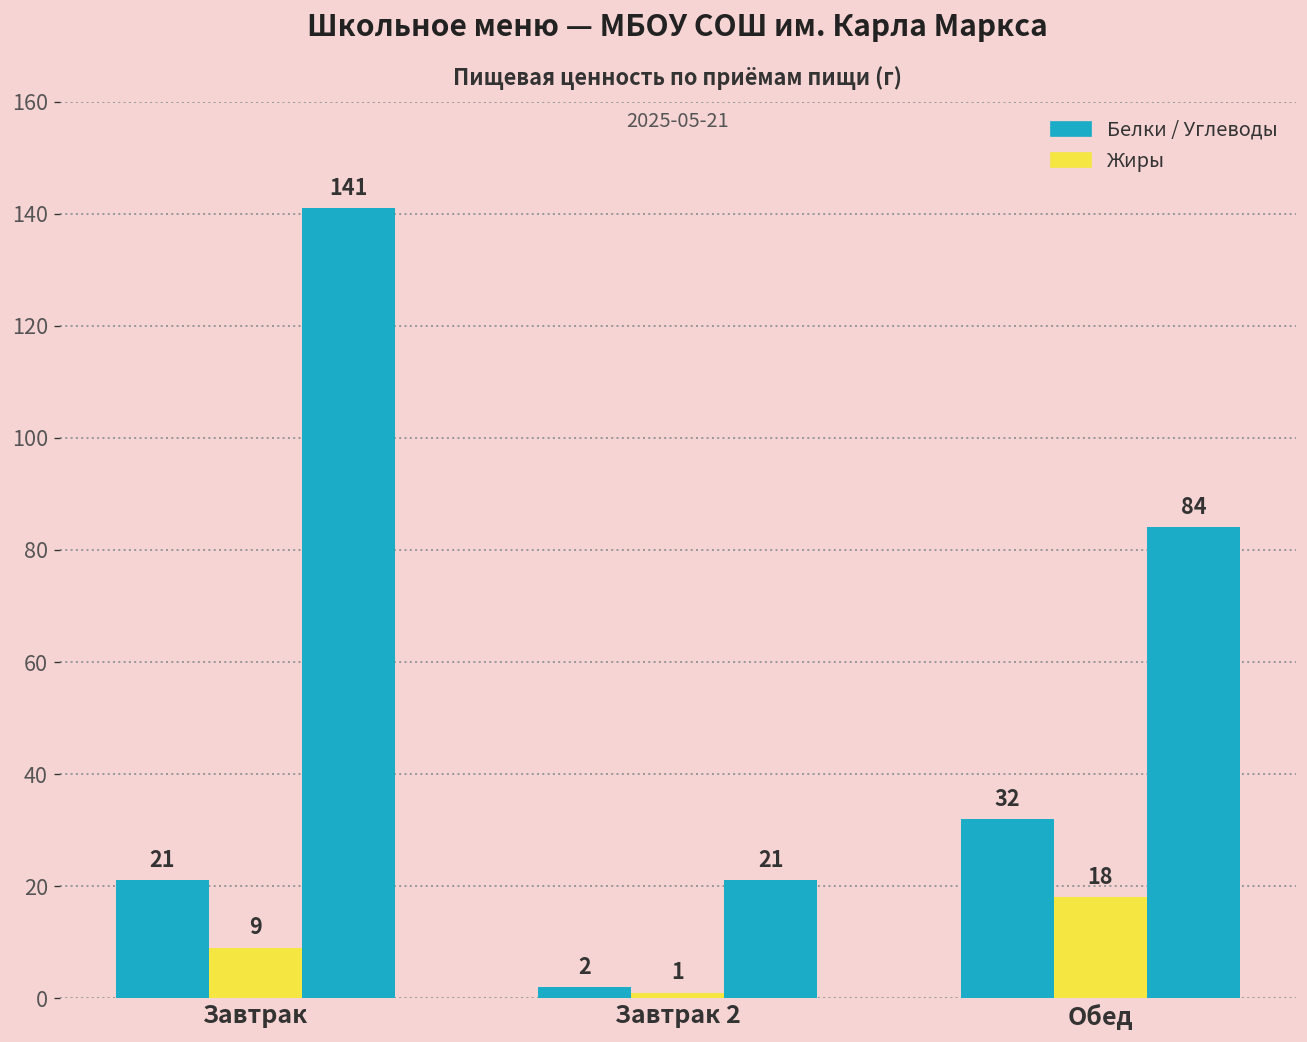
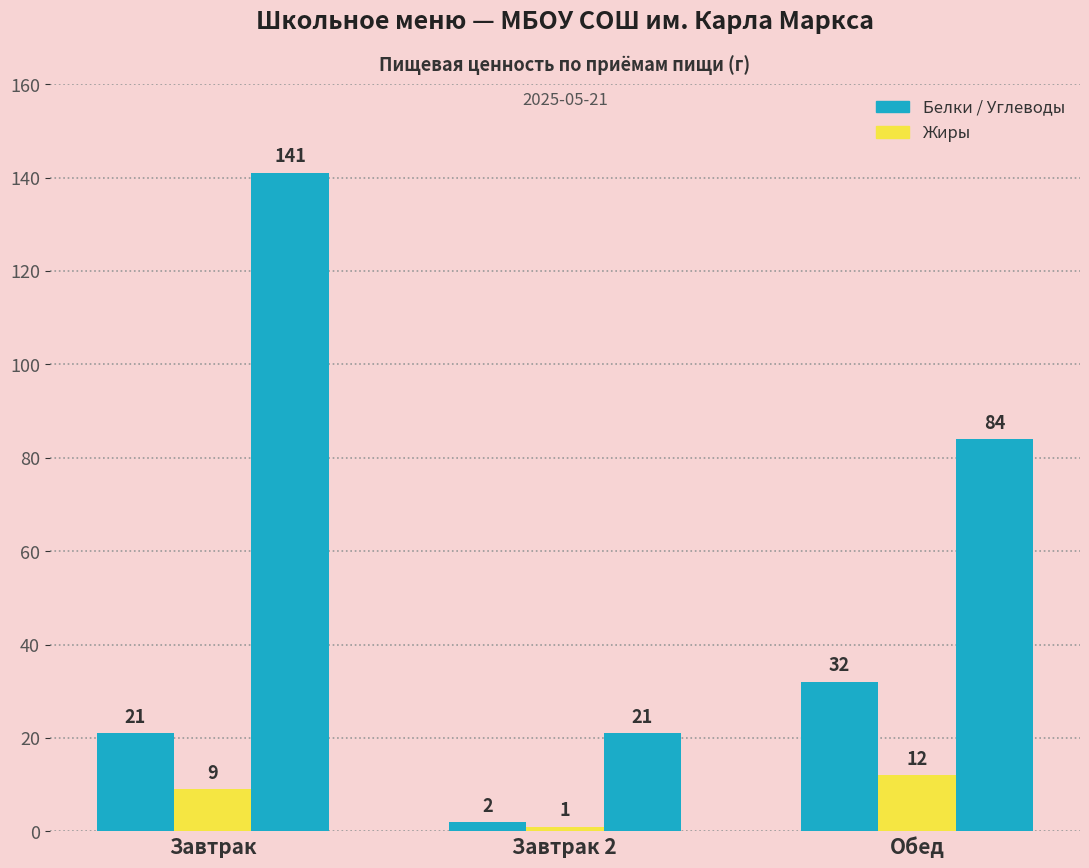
  {
    "Жиры": {
      "Завтрак": 9,
      "Завтрак 2": 1,
-     "Обед": 18
+     "Обед": 12
    }
  }
